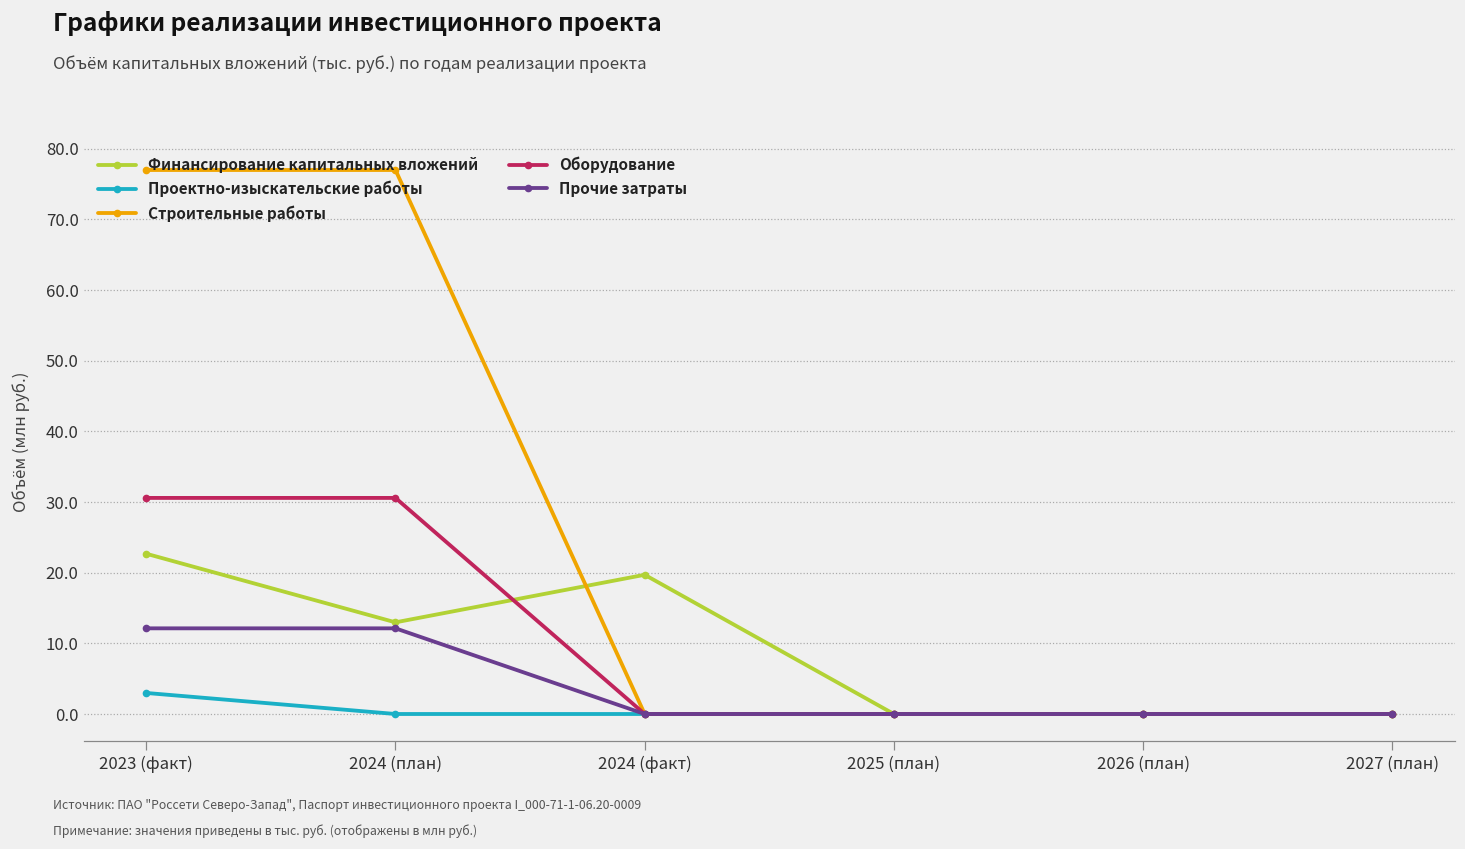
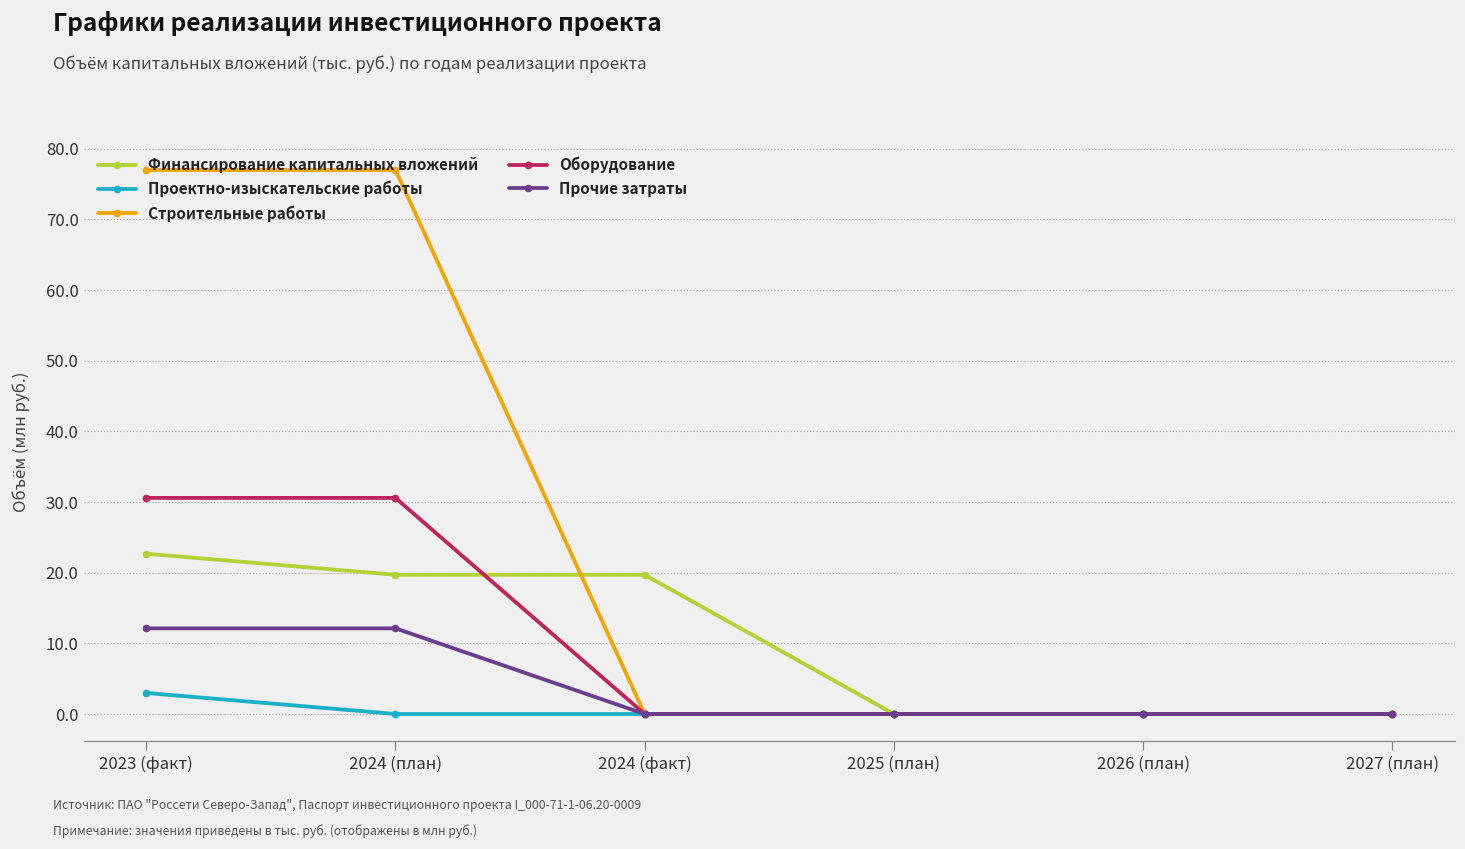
  {
    "Финансирование капитальных вложений": {
      "2023 (факт)": 23,
-     "2024 (план)": 13,
+     "2024 (план)": 20,
      "2024 (факт)": 20
    },
    "Проектно-изыскательские работы": {
      "2023 (факт)": 3,
      "2024 (план)": 0
    },
    "Строительные работы": {
      "2023 (факт)": 77,
      "2024 (план)": 77
    },
    "Оборудование": {
      "2023 (факт)": 31,
      "2024 (план)": 31
    },
    "Прочие затраты": {
      "2023 (факт)": 12,
      "2024 (план)": 12
    }
  }
